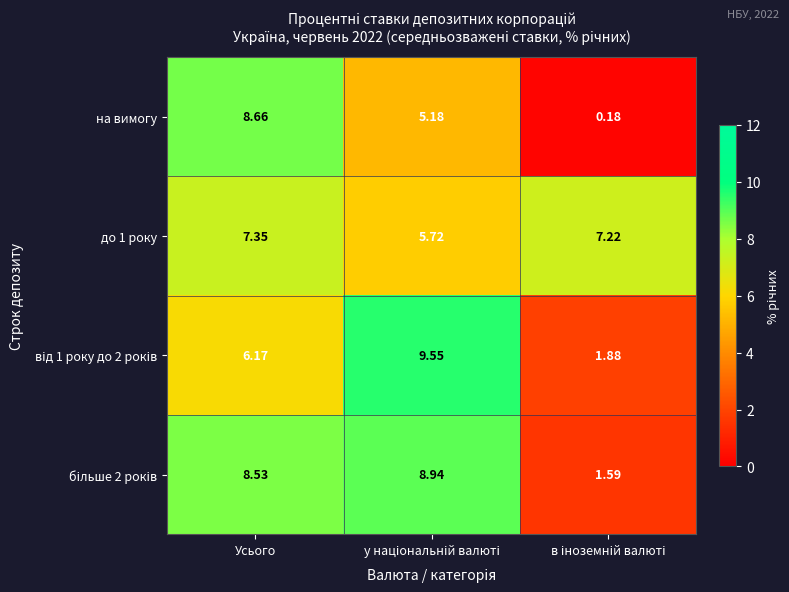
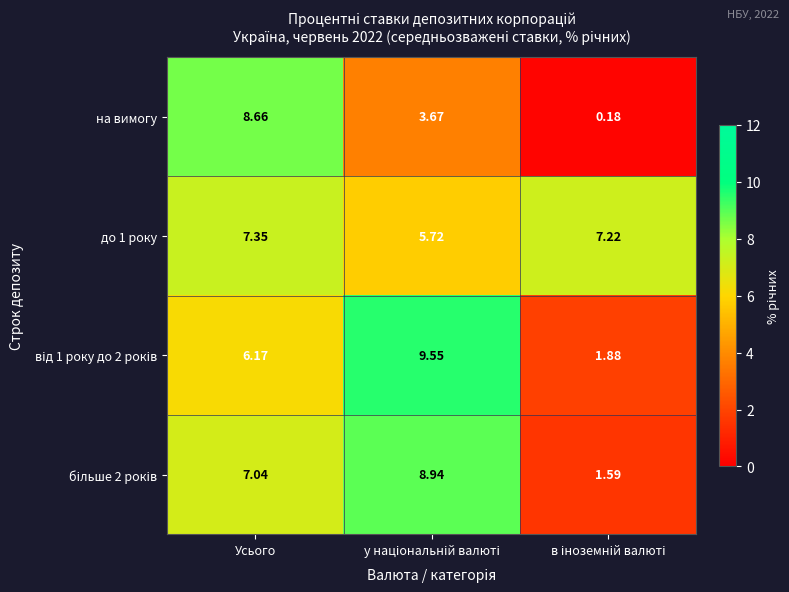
  {
    "на вимогу": {
      "Усього": 8.66,
-     "у національній валюті": 5.18,
+     "у національній валюті": 3.67,
      "в іноземній валюті": 0.18
    },
    "до 1 року": {
      "Усього": 7.35,
      "у національній валюті": 5.72,
      "в іноземній валюті": 7.22
    },
    "від 1 року до 2 років": {
      "Усього": 6.17,
      "у національній валюті": 9.55,
      "в іноземній валюті": 1.88
    },
    "більше 2 років": {
-     "Усього": 8.53,
+     "Усього": 7.04,
      "у національній валюті": 8.94,
      "в іноземній валюті": 1.59
    }
  }
